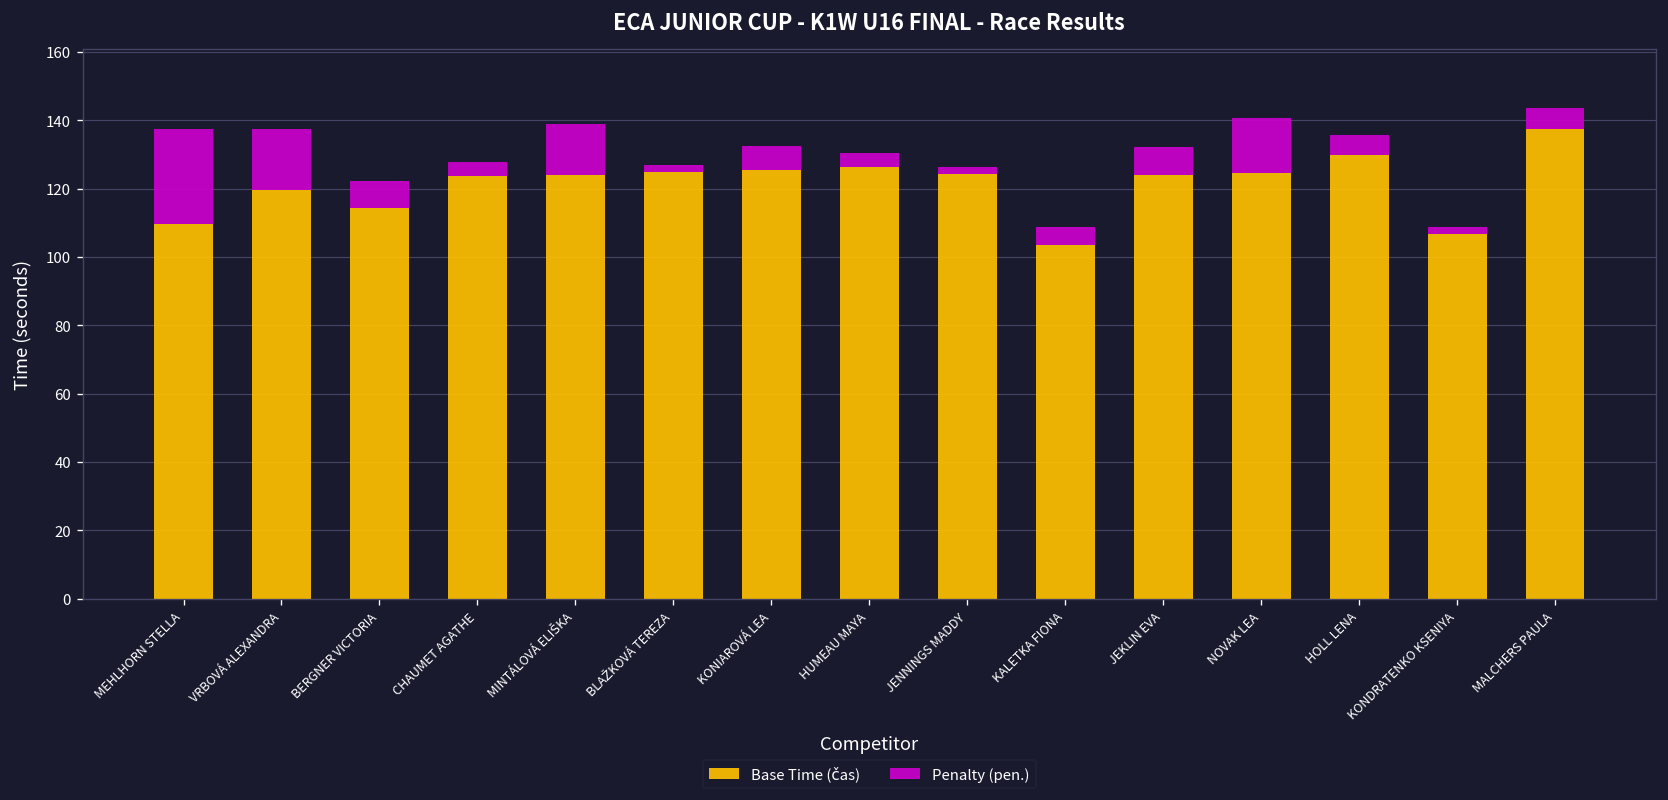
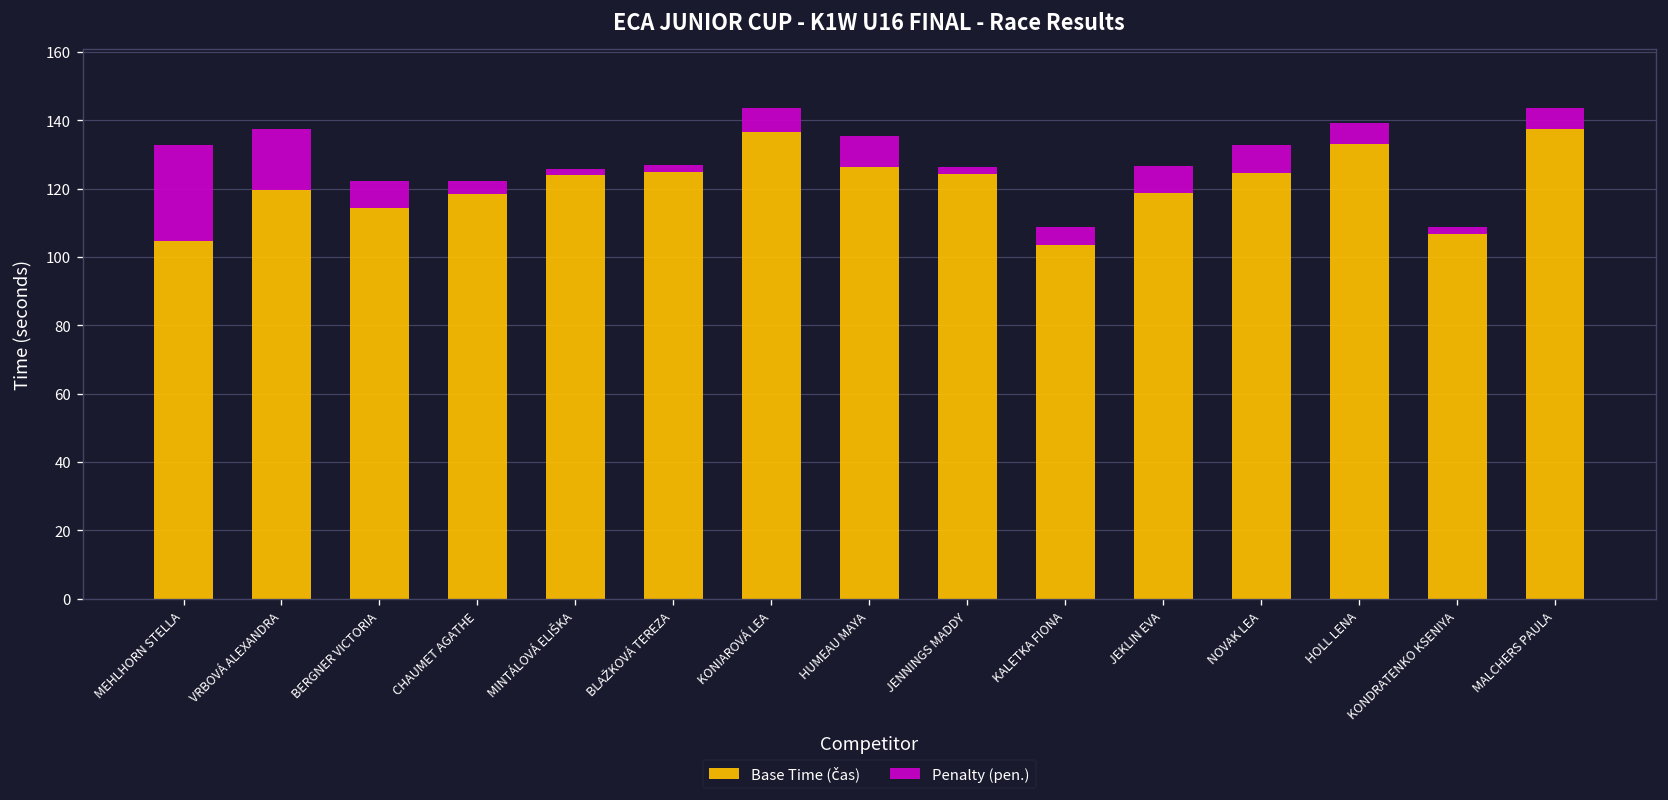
  {
    "Base Time (čas)": {
-     "MEHLHORN STELLA": 110,
+     "MEHLHORN STELLA": 105,
      "VRBOVÁ ALEXANDRA": 119,
      "BERGNER VICTORIA": 114,
-     "CHAUMET AGATHE": 124,
+     "CHAUMET AGATHE": 118,
      "MINTÁLOVÁ ELIŠKA": 124,
      "BLAŽKOVÁ TEREZA": 125,
-     "KONIAROVÁ LEA": 125,
+     "KONIAROVÁ LEA": 137,
      "HUMEAU MAYA": 126,
      "JENNINGS MADDY": 124,
      "KALETKA FIONA": 104,
-     "JEKLIN EVA": 124,
+     "JEKLIN EVA": 119,
      "NOVAK LEA": 125,
-     "HOLL LENA": 130,
+     "HOLL LENA": 133,
      "KONDRATENKO KSENIYA": 107,
      "MALCHERS PAULA": 138
    },
    "Penalty (pen.)": {
      "MEHLHORN STELLA": 28,
      "VRBOVÁ ALEXANDRA": 18,
      "BERGNER VICTORIA": 8,
      "CHAUMET AGATHE": 4,
-     "MINTÁLOVÁ ELIŠKA": 15,
+     "MINTÁLOVÁ ELIŠKA": 2,
      "BLAŽKOVÁ TEREZA": 2,
      "KONIAROVÁ LEA": 7,
-     "HUMEAU MAYA": 4,
+     "HUMEAU MAYA": 9,
      "JENNINGS MADDY": 2,
      "KALETKA FIONA": 5,
      "JEKLIN EVA": 8,
-     "NOVAK LEA": 16,
+     "NOVAK LEA": 8,
      "HOLL LENA": 6,
      "KONDRATENKO KSENIYA": 2,
      "MALCHERS PAULA": 6
    }
  }
